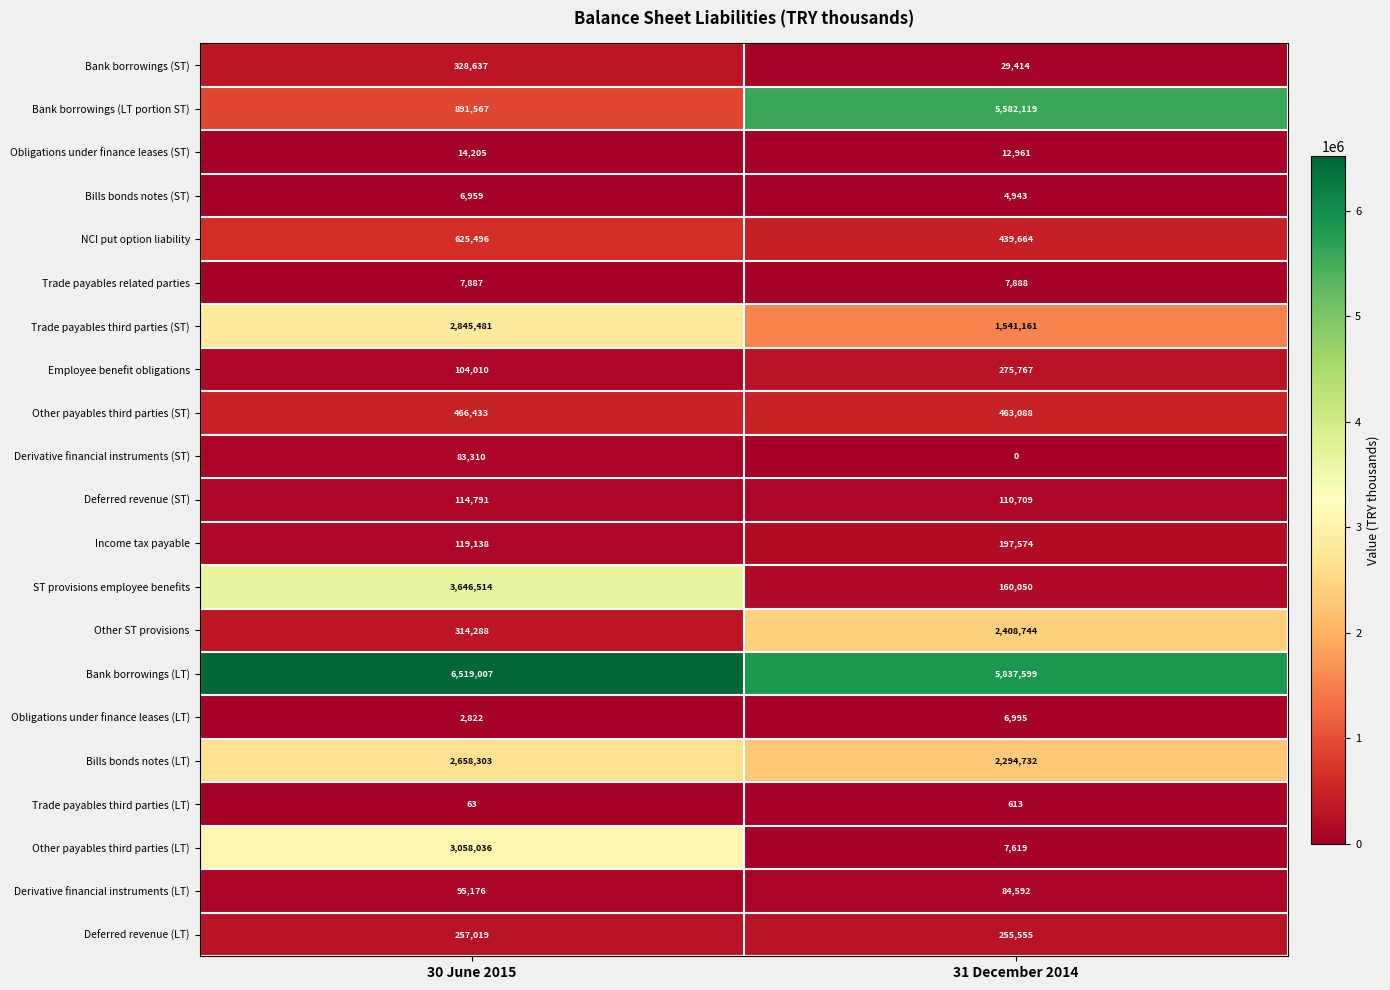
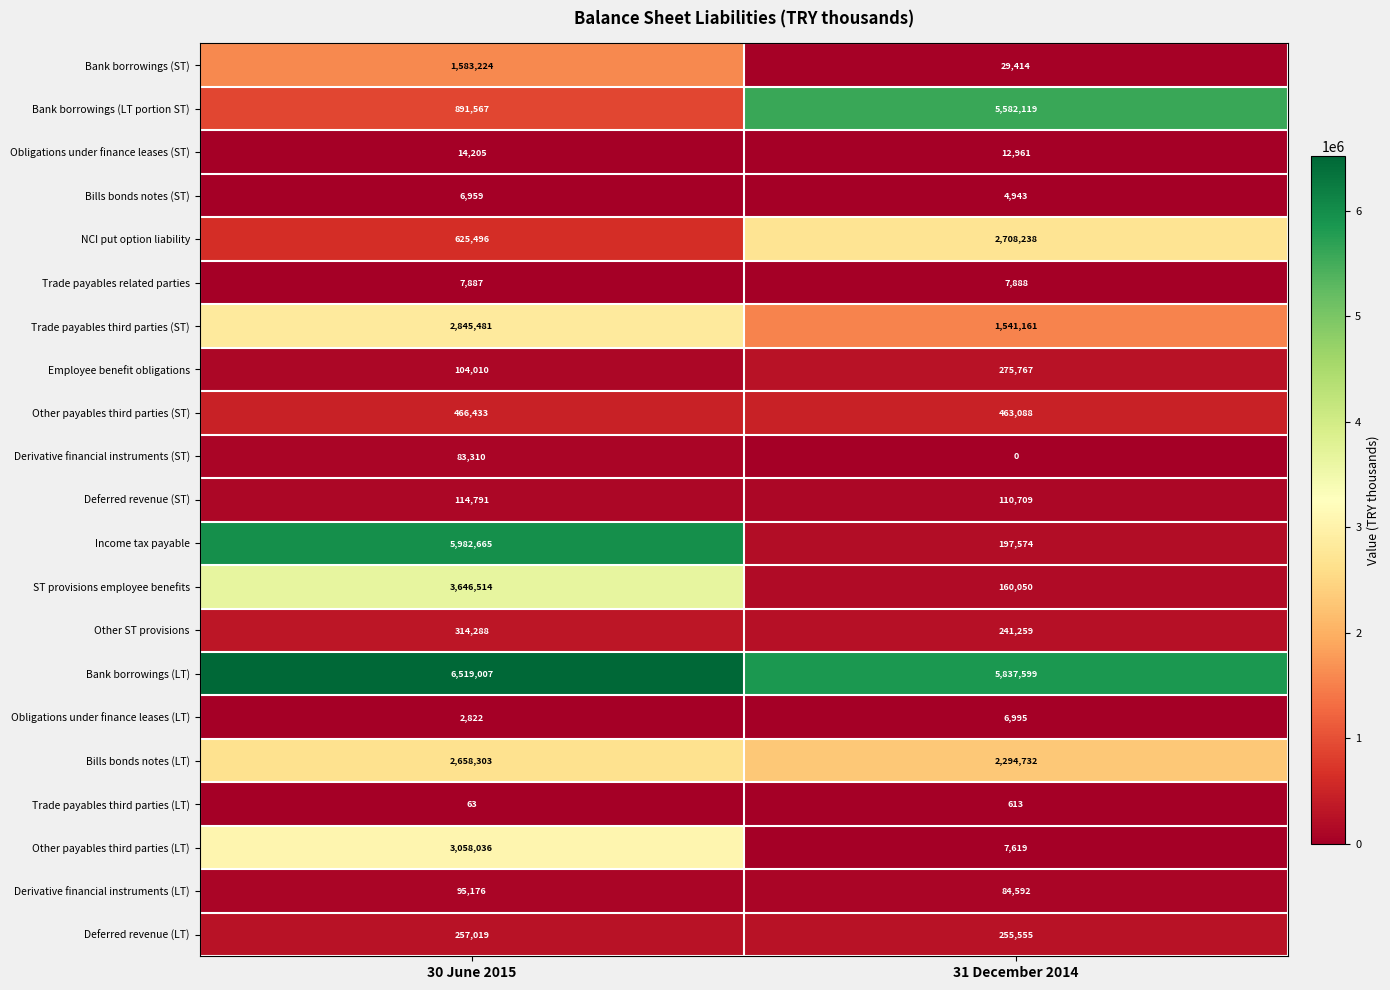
  {
    "Bank borrowings (ST)": {
-     "30 June 2015": "328,637",
+     "30 June 2015": "1,583,224",
      "31 December 2014": "29,414"
    },
    "Bank borrowings (LT portion ST)": {
      "30 June 2015": "891,567",
      "31 December 2014": "5,582,119"
    },
    "Obligations under finance leases (ST)": {
      "30 June 2015": "14,205",
      "31 December 2014": "12,961"
    },
    "Bills bonds notes (ST)": {
      "30 June 2015": "6,959",
      "31 December 2014": "4,943"
    },
    "NCI put option liability": {
      "30 June 2015": "625,496",
-     "31 December 2014": "439,664"
+     "31 December 2014": "2,708,238"
    },
    "Trade payables related parties": {
      "30 June 2015": "7,887",
      "31 December 2014": "7,888"
    },
    "Trade payables third parties (ST)": {
      "30 June 2015": "2,845,481",
      "31 December 2014": "1,541,161"
    },
    "Employee benefit obligations": {
      "30 June 2015": "104,010",
      "31 December 2014": "275,767"
    },
    "Other payables third parties (ST)": {
      "30 June 2015": "466,433",
      "31 December 2014": "463,088"
    },
    "Derivative financial instruments (ST)": {
      "30 June 2015": "83,310",
      "31 December 2014": "0"
    },
    "Deferred revenue (ST)": {
      "30 June 2015": "114,791",
      "31 December 2014": "110,709"
    },
    "Income tax payable": {
-     "30 June 2015": "119,138",
+     "30 June 2015": "5,982,665",
      "31 December 2014": "197,574"
    },
    "ST provisions employee benefits": {
      "30 June 2015": "3,646,514",
      "31 December 2014": "160,050"
    },
    "Other ST provisions": {
      "30 June 2015": "314,288",
-     "31 December 2014": "2,408,744"
+     "31 December 2014": "241,259"
    },
    "Bank borrowings (LT)": {
      "30 June 2015": "6,519,007",
      "31 December 2014": "5,837,599"
    },
    "Obligations under finance leases (LT)": {
      "30 June 2015": "2,822",
      "31 December 2014": "6,995"
    },
    "Bills bonds notes (LT)": {
      "30 June 2015": "2,658,303",
      "31 December 2014": "2,294,732"
    },
    "Trade payables third parties (LT)": {
      "30 June 2015": "63",
      "31 December 2014": "613"
    },
    "Other payables third parties (LT)": {
      "30 June 2015": "3,058,036",
      "31 December 2014": "7,619"
    },
    "Derivative financial instruments (LT)": {
      "30 June 2015": "95,176",
      "31 December 2014": "84,592"
    },
    "Deferred revenue (LT)": {
      "30 June 2015": "257,019",
      "31 December 2014": "255,555"
    }
  }
